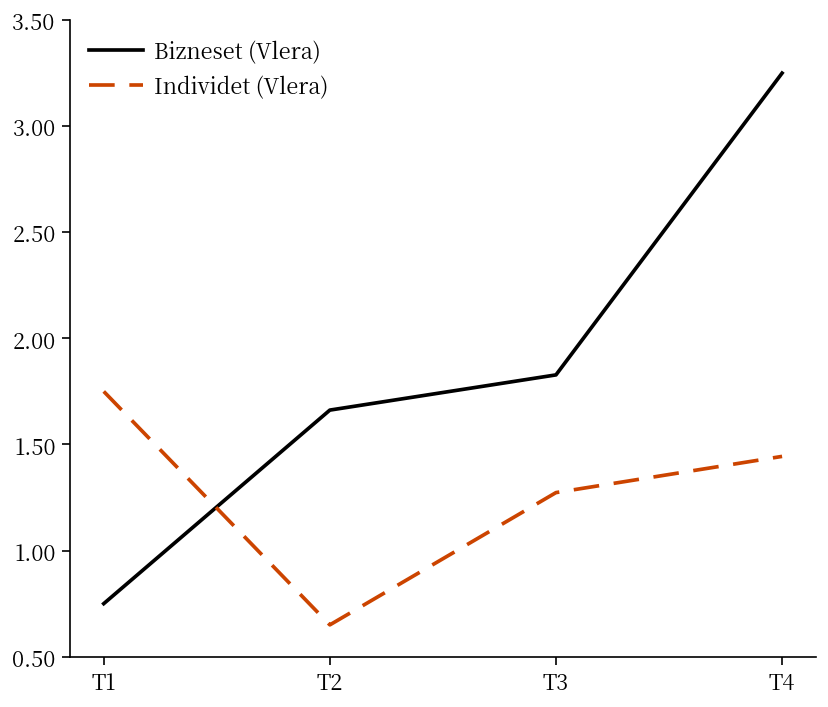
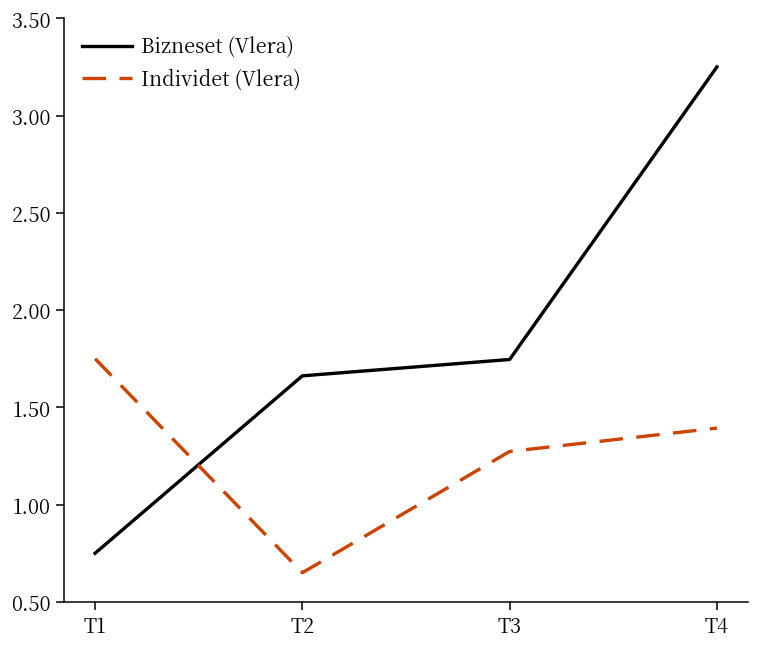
  {
    "Bizneset (Vlera)": {
      "T1": 0.75,
      "T2": 1.66,
-     "T3": 1.83,
+     "T3": 1.75,
      "T4": 3.25
    },
    "Individet (Vlera)": {
      "T1": 1.75,
      "T2": 0.65,
      "T3": 1.27,
-     "T4": 1.44
+     "T4": 1.39
    }
  }
